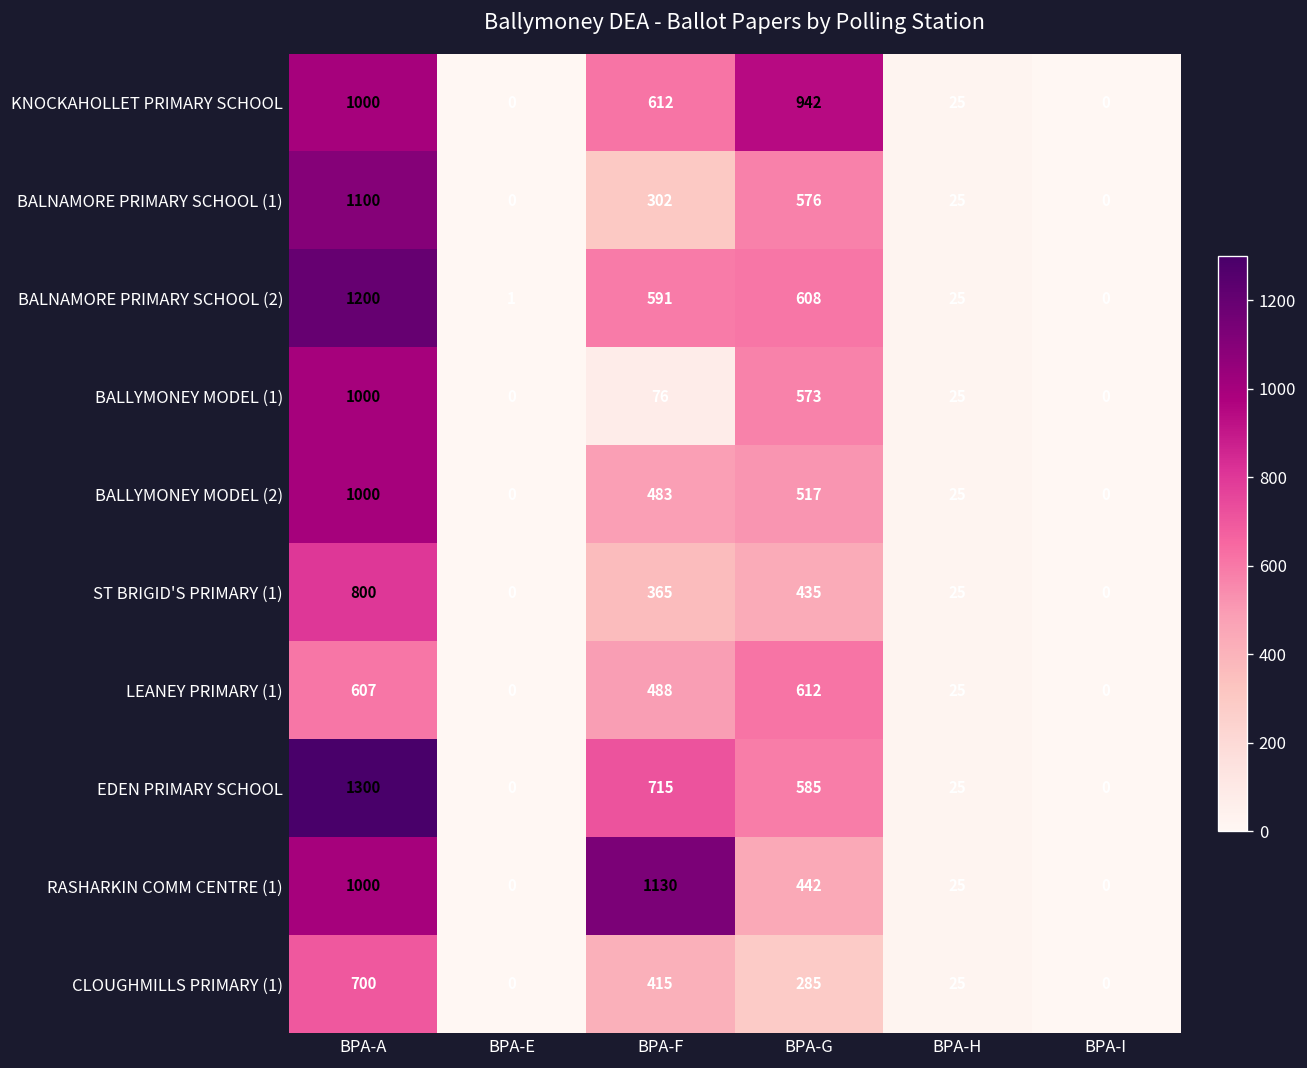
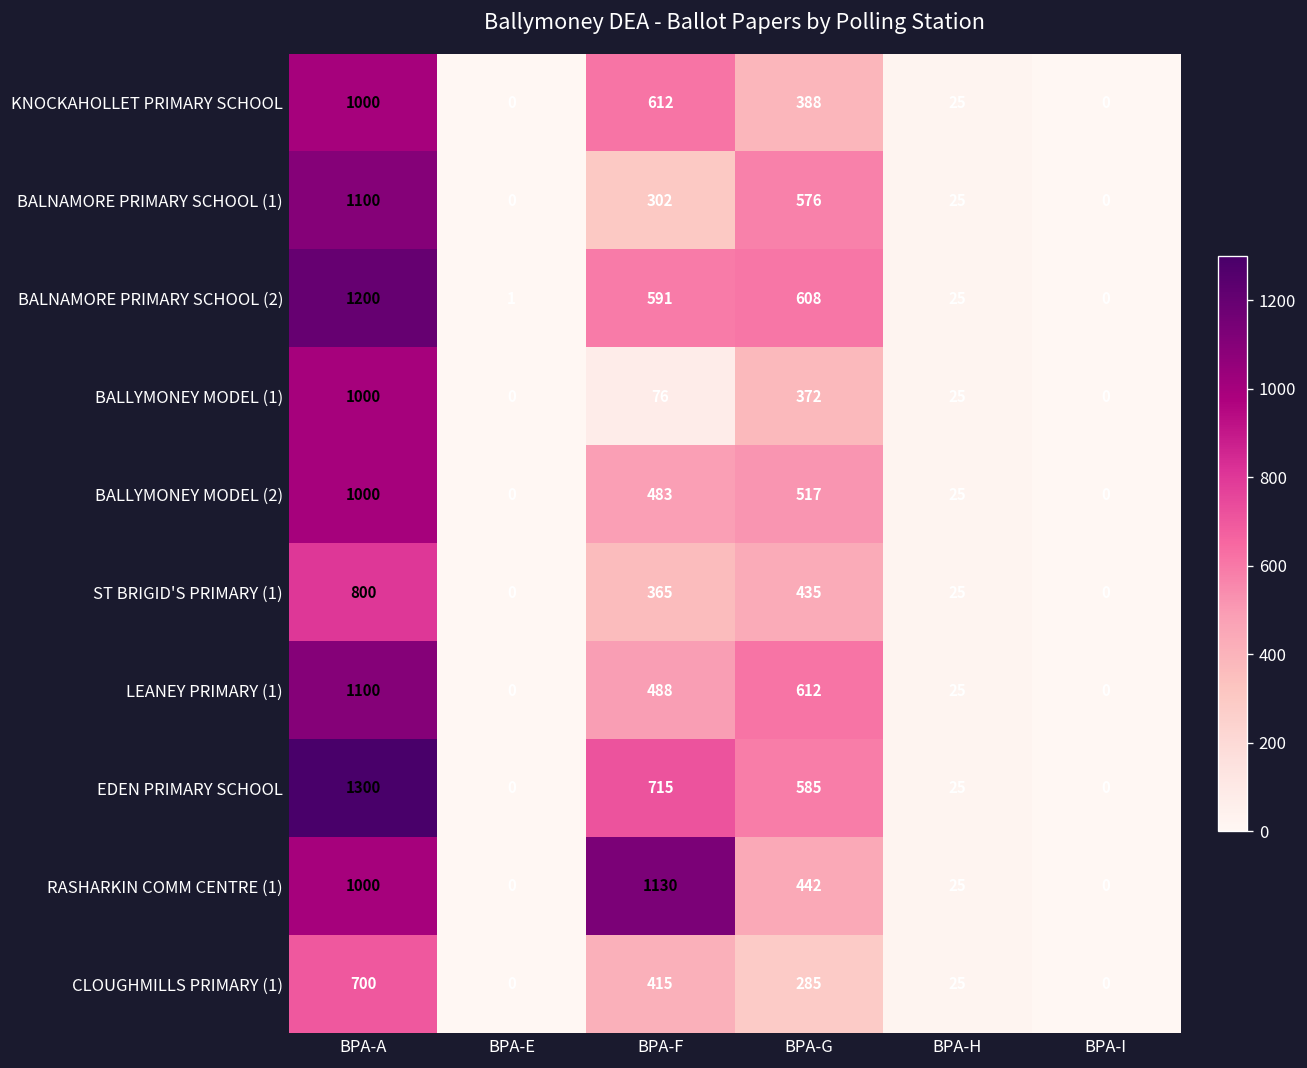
  {
    "KNOCKAHOLLET PRIMARY SCHOOL": {
      "BPA-A": 1000,
      "BPA-F": 612,
-     "BPA-G": 942
+     "BPA-G": 388
    },
    "BALNAMORE PRIMARY SCHOOL (1)": {
      "BPA-A": 1100,
      "BPA-F": 302,
      "BPA-G": 576
    },
    "BALNAMORE PRIMARY SCHOOL (2)": {
      "BPA-A": 1200,
      "BPA-F": 591,
      "BPA-G": 608
    },
    "BALLYMONEY MODEL (1)": {
      "BPA-A": 1000,
-     "BPA-G": 573
+     "BPA-G": 372
    },
    "BALLYMONEY MODEL (2)": {
      "BPA-A": 1000,
      "BPA-F": 483,
      "BPA-G": 517
    },
    "ST BRIGID'S PRIMARY (1)": {
      "BPA-A": 800,
      "BPA-F": 365,
      "BPA-G": 435
    },
    "LEANEY PRIMARY (1)": {
-     "BPA-A": 607,
+     "BPA-A": 1100,
      "BPA-F": 488,
      "BPA-G": 612
    },
    "EDEN PRIMARY SCHOOL": {
      "BPA-A": 1300,
      "BPA-F": 715,
      "BPA-G": 585
    },
    "RASHARKIN COMM CENTRE (1)": {
      "BPA-A": 1000,
      "BPA-F": 1130,
      "BPA-G": 442
    },
    "CLOUGHMILLS PRIMARY (1)": {
      "BPA-A": 700,
      "BPA-F": 415,
      "BPA-G": 285
    }
  }
